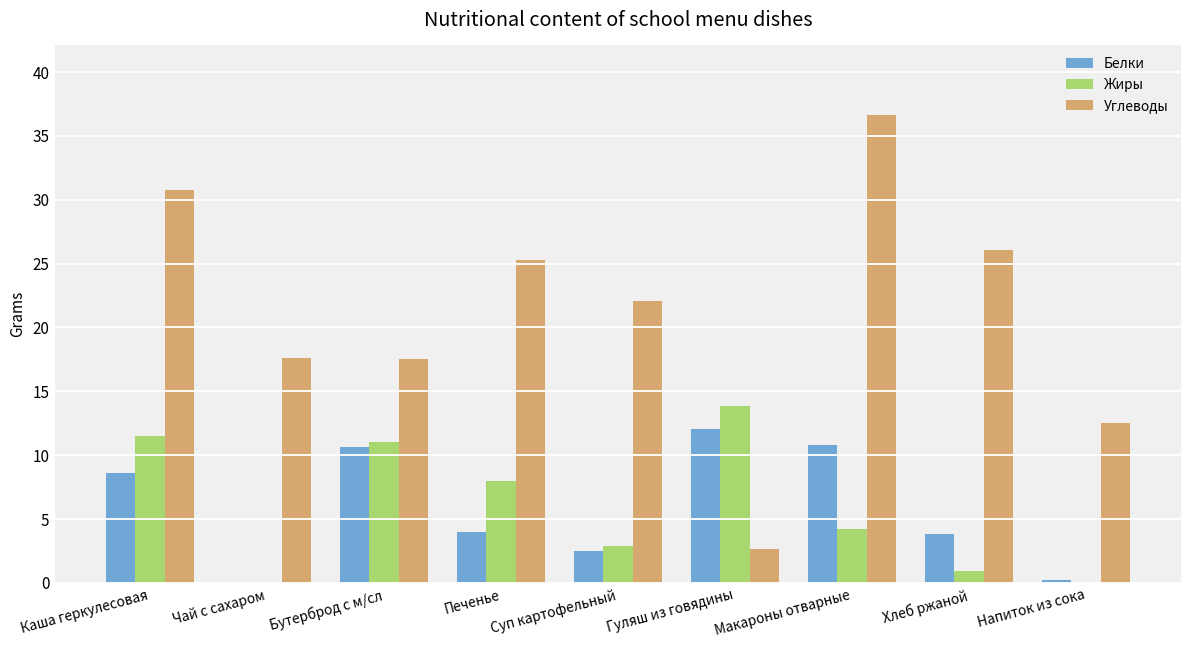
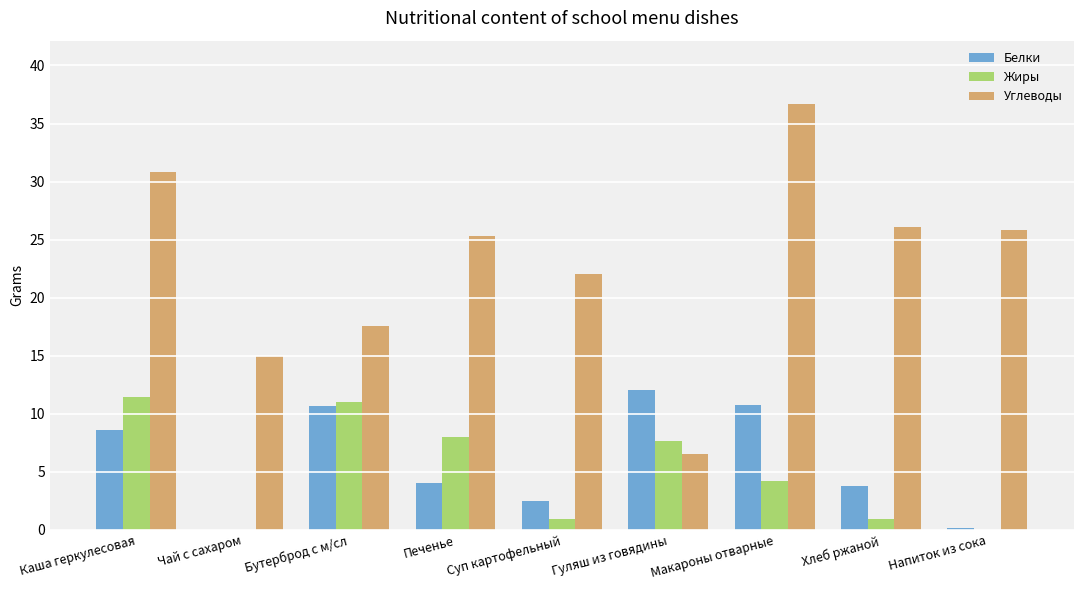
  {
    "Белки": {
      "Каша геркулесовая": 8.6,
      "Чай с сахаром": 0.0,
      "Бутерброд с м/сл": 10.6,
      "Печенье": 4.0,
      "Суп картофельный": 2.5,
      "Гуляш из говядины": 12.0,
      "Макароны отварные": 10.8,
      "Хлеб ржаной": 3.8
    },
    "Жиры": {
      "Каша геркулесовая": 11.5,
      "Чай с сахаром": 0.0,
      "Бутерброд с м/сл": 11.1,
      "Печенье": 8.0,
-     "Суп картофельный": 2.9,
-     "Гуляш из говядины": 13.9,
+     "Суп картофельный": 1.0,
+     "Гуляш из говядины": 7.6,
      "Макароны отварные": 4.2,
      "Хлеб ржаной": 1.0,
      "Напиток из сока": 0.0
    },
    "Углеводы": {
      "Каша геркулесовая": 30.8,
-     "Чай с сахаром": 17.6,
+     "Чай с сахаром": 15.0,
      "Бутерброд с м/сл": 17.5,
      "Печенье": 25.3,
      "Суп картофельный": 22.1,
-     "Гуляш из говядины": 2.7,
+     "Гуляш из говядины": 6.5,
      "Макароны отварные": 36.6,
      "Хлеб ржаной": 26.1,
-     "Напиток из сока": 12.5
+     "Напиток из сока": 25.8
    }
  }
